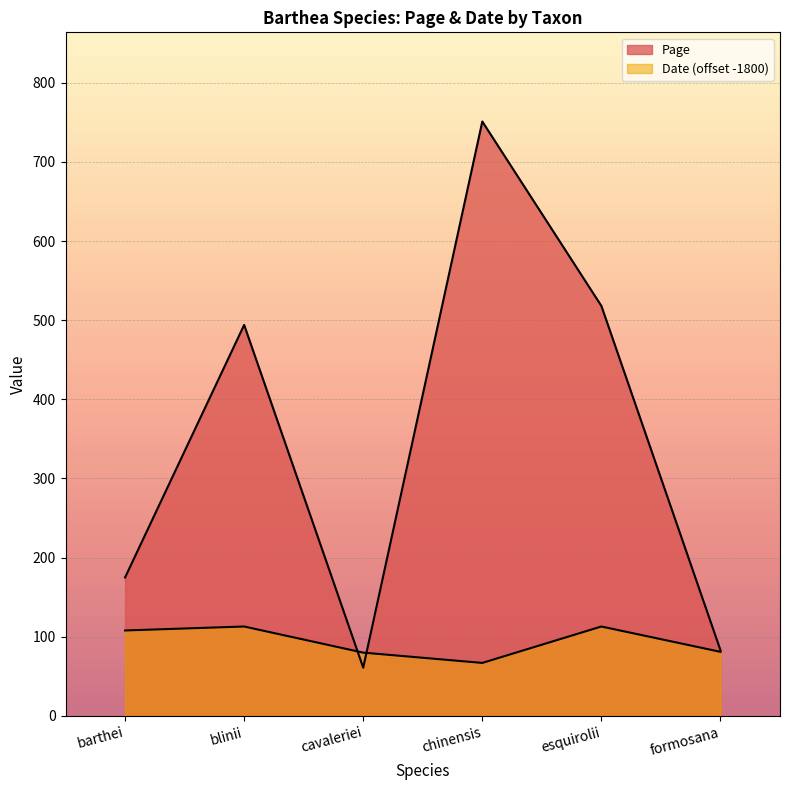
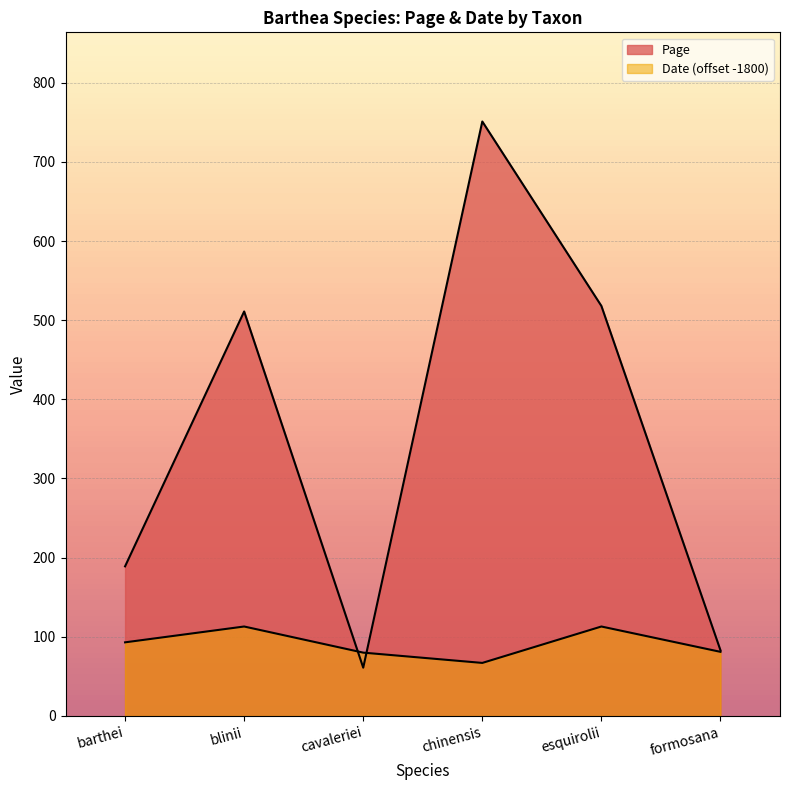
  {
    "Page": {
-     "barthei": 180,
-     "blinii": 490,
+     "barthei": 190,
+     "blinii": 510,
      "cavaleriei": 60,
      "chinensis": 750,
      "esquirolii": 520
    },
    "Date (offset -1800)": {
-     "barthei": 110,
+     "barthei": 90,
      "blinii": 110,
      "cavaleriei": 80,
      "chinensis": 70,
      "esquirolii": 110
    }
  }
